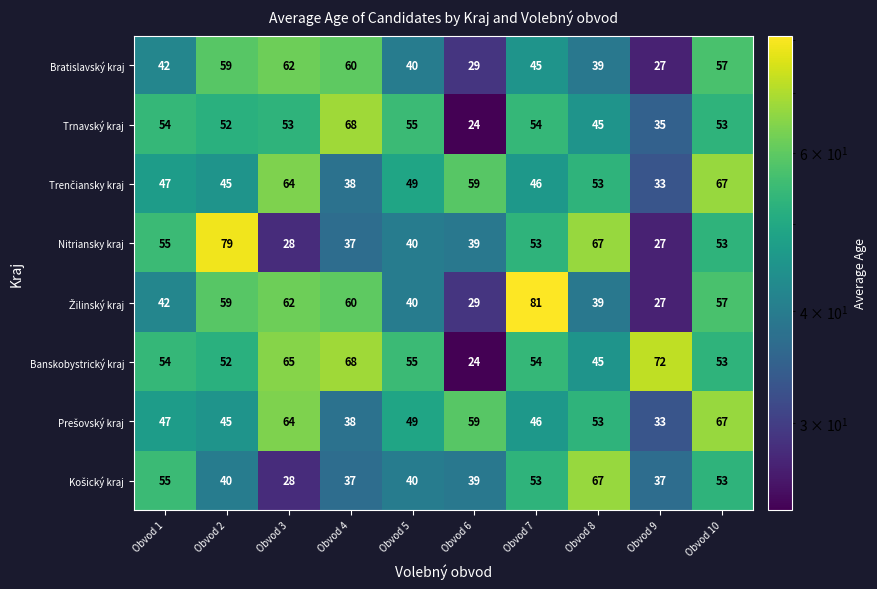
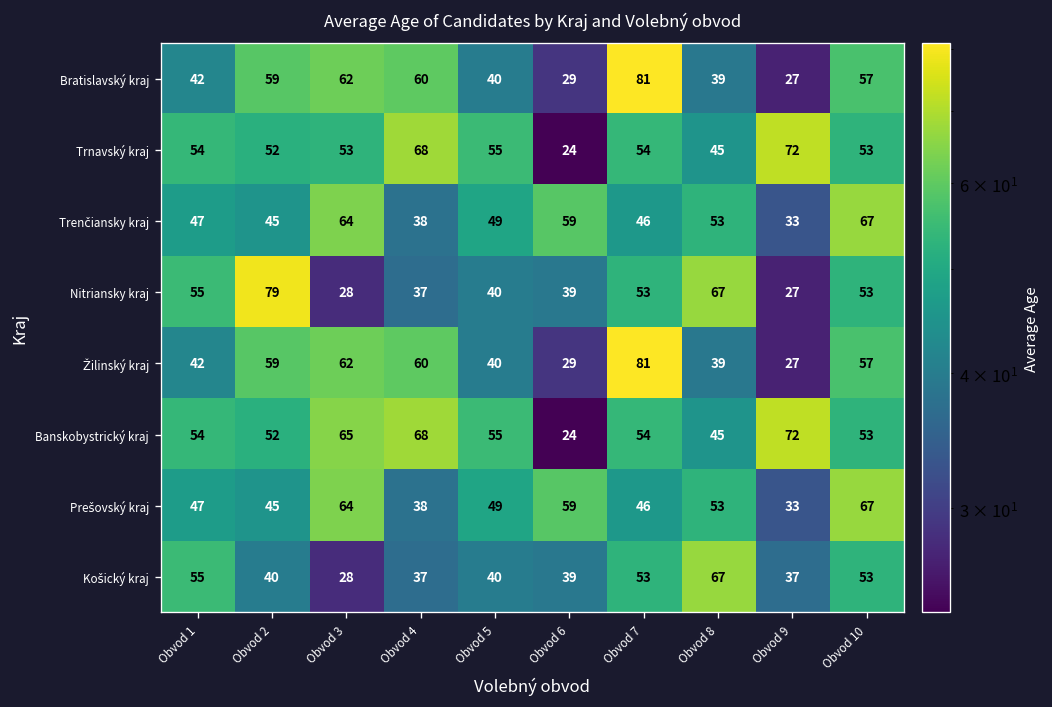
  {
    "Bratislavský kraj": {
      "Obvod 1": 42,
      "Obvod 2": 59,
      "Obvod 3": 62,
      "Obvod 4": 60,
      "Obvod 5": 40,
      "Obvod 6": 29,
-     "Obvod 7": 45,
+     "Obvod 7": 81,
      "Obvod 8": 39,
      "Obvod 9": 27,
      "Obvod 10": 57
    },
    "Trnavský kraj": {
      "Obvod 1": 54,
      "Obvod 2": 52,
      "Obvod 3": 53,
      "Obvod 4": 68,
      "Obvod 5": 55,
      "Obvod 6": 24,
      "Obvod 7": 54,
      "Obvod 8": 45,
-     "Obvod 9": 35,
+     "Obvod 9": 72,
      "Obvod 10": 53
    },
    "Trenčiansky kraj": {
      "Obvod 1": 47,
      "Obvod 2": 45,
      "Obvod 3": 64,
      "Obvod 4": 38,
      "Obvod 5": 49,
      "Obvod 6": 59,
      "Obvod 7": 46,
      "Obvod 8": 53,
      "Obvod 9": 33,
      "Obvod 10": 67
    },
    "Nitriansky kraj": {
      "Obvod 1": 55,
      "Obvod 2": 79,
      "Obvod 3": 28,
      "Obvod 4": 37,
      "Obvod 5": 40,
      "Obvod 6": 39,
      "Obvod 7": 53,
      "Obvod 8": 67,
      "Obvod 9": 27,
      "Obvod 10": 53
    },
    "Žilinský kraj": {
      "Obvod 1": 42,
      "Obvod 2": 59,
      "Obvod 3": 62,
      "Obvod 4": 60,
      "Obvod 5": 40,
      "Obvod 6": 29,
      "Obvod 7": 81,
      "Obvod 8": 39,
      "Obvod 9": 27,
      "Obvod 10": 57
    },
    "Banskobystrický kraj": {
      "Obvod 1": 54,
      "Obvod 2": 52,
      "Obvod 3": 65,
      "Obvod 4": 68,
      "Obvod 5": 55,
      "Obvod 6": 24,
      "Obvod 7": 54,
      "Obvod 8": 45,
      "Obvod 9": 72,
      "Obvod 10": 53
    },
    "Prešovský kraj": {
      "Obvod 1": 47,
      "Obvod 2": 45,
      "Obvod 3": 64,
      "Obvod 4": 38,
      "Obvod 5": 49,
      "Obvod 6": 59,
      "Obvod 7": 46,
      "Obvod 8": 53,
      "Obvod 9": 33,
      "Obvod 10": 67
    },
    "Košický kraj": {
      "Obvod 1": 55,
      "Obvod 2": 40,
      "Obvod 3": 28,
      "Obvod 4": 37,
      "Obvod 5": 40,
      "Obvod 6": 39,
      "Obvod 7": 53,
      "Obvod 8": 67,
      "Obvod 9": 37,
      "Obvod 10": 53
    }
  }
